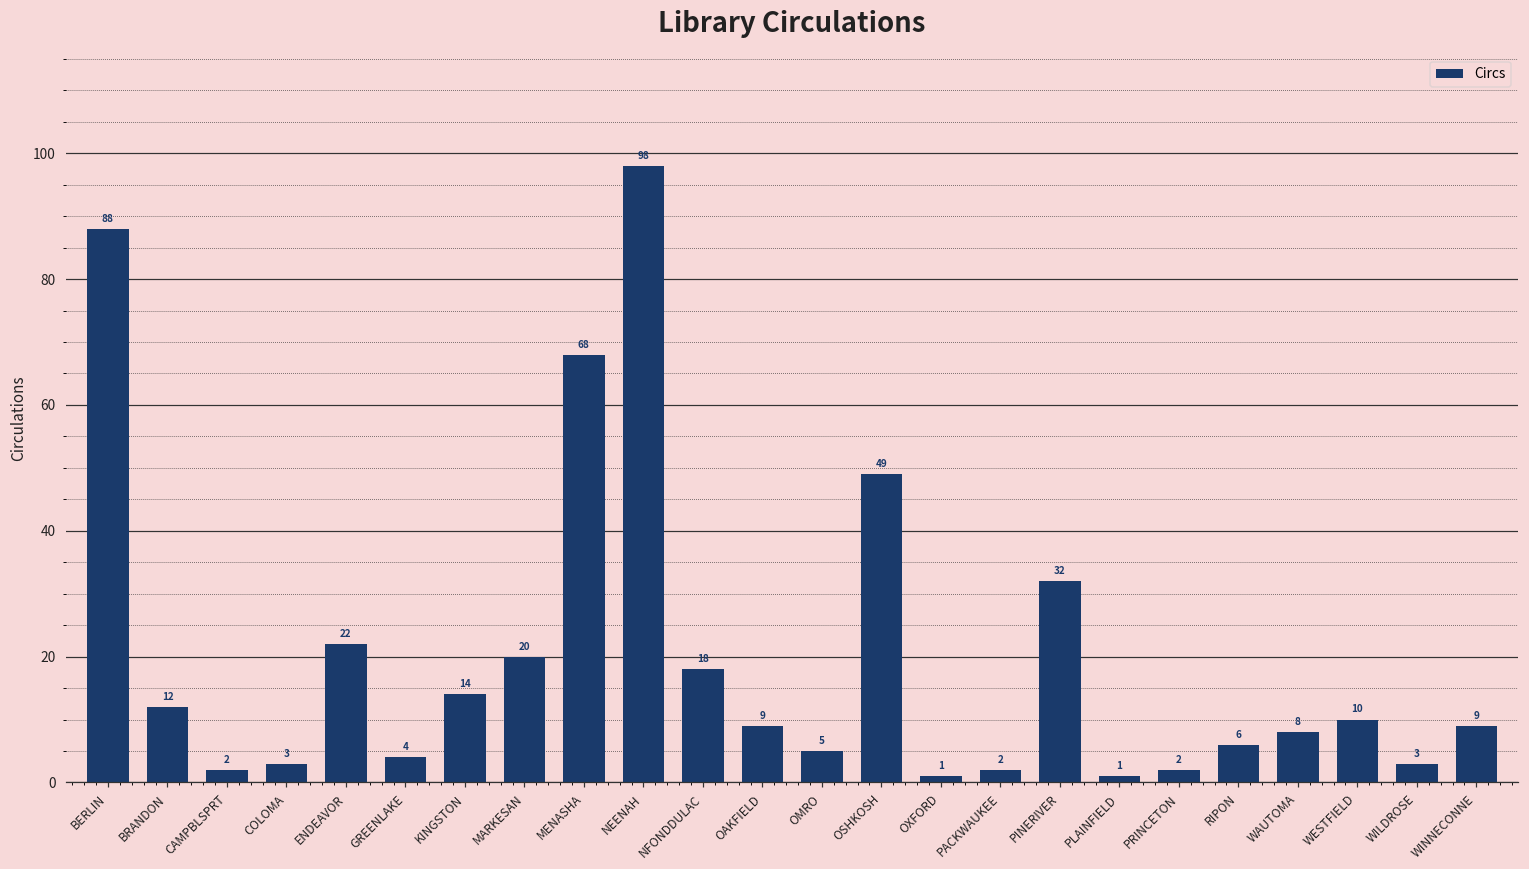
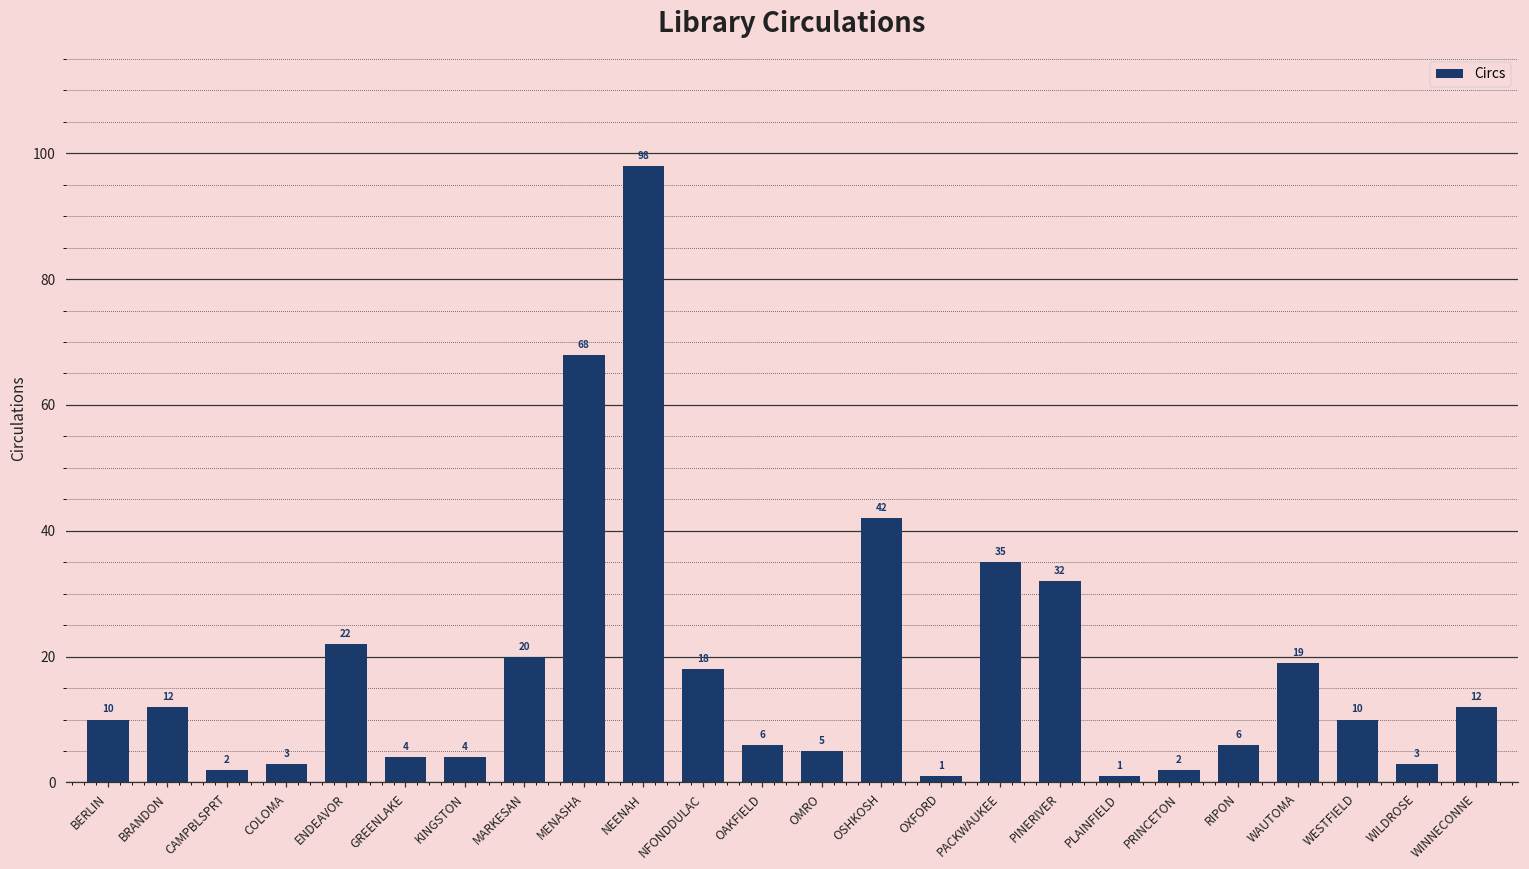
  {
-   "BERLIN": 88,
+   "BERLIN": 10,
    "BRANDON": 12,
    "CAMPBLSPRT": 2,
    "COLOMA": 3,
    "ENDEAVOR": 22,
    "GREENLAKE": 4,
-   "KINGSTON": 14,
+   "KINGSTON": 4,
    "MARKESAN": 20,
    "MENASHA": 68,
    "NEENAH": 98,
    "NFONDDULAC": 18,
-   "OAKFIELD": 9,
+   "OAKFIELD": 6,
    "OMRO": 5,
-   "OSHKOSH": 49,
+   "OSHKOSH": 42,
    "OXFORD": 1,
-   "PACKWAUKEE": 2,
+   "PACKWAUKEE": 35,
    "PINERIVER": 32,
    "PLAINFIELD": 1,
    "PRINCETON": 2,
    "RIPON": 6,
-   "WAUTOMA": 8,
+   "WAUTOMA": 19,
    "WESTFIELD": 10,
    "WILDROSE": 3,
-   "WINNECONNE": 9
+   "WINNECONNE": 12
  }
